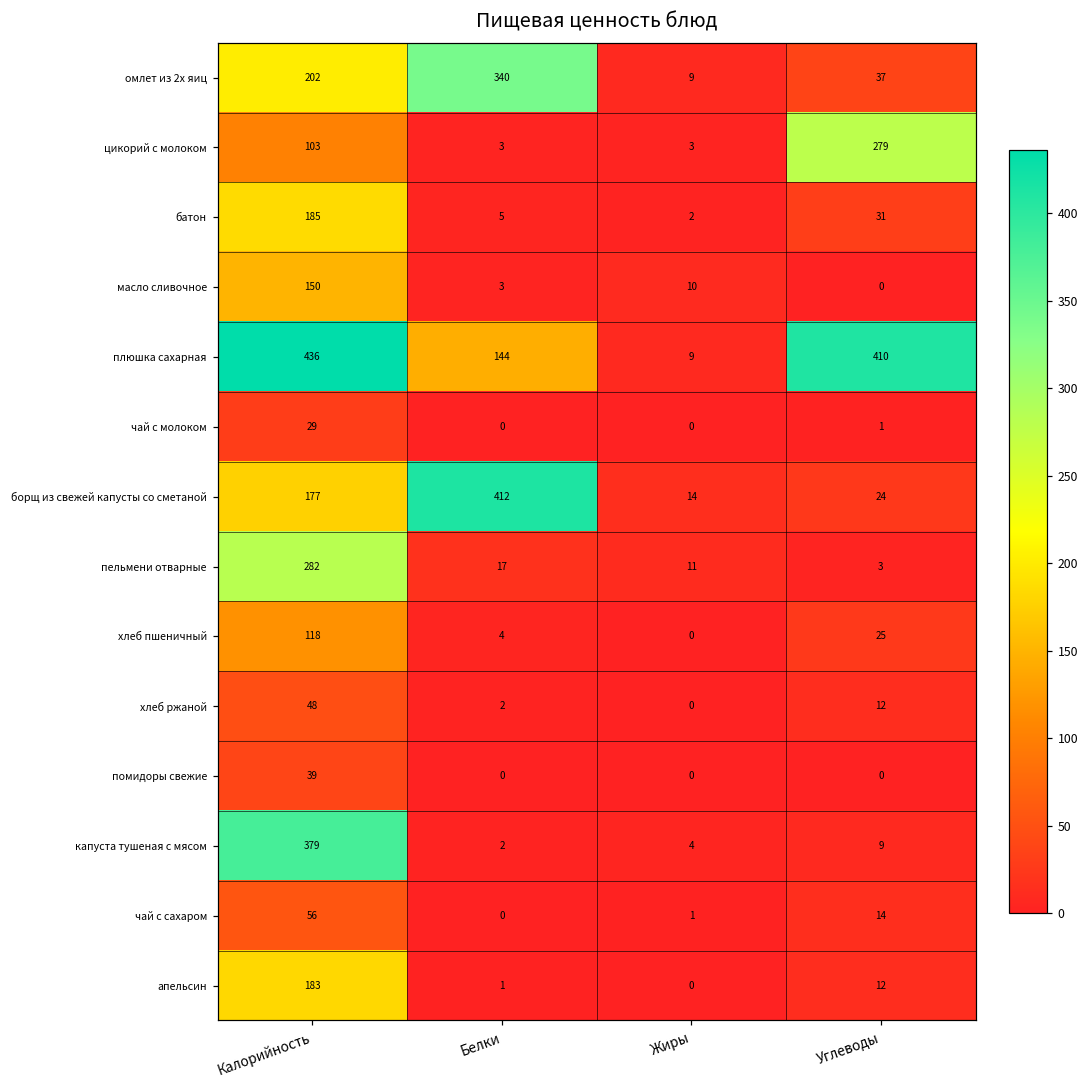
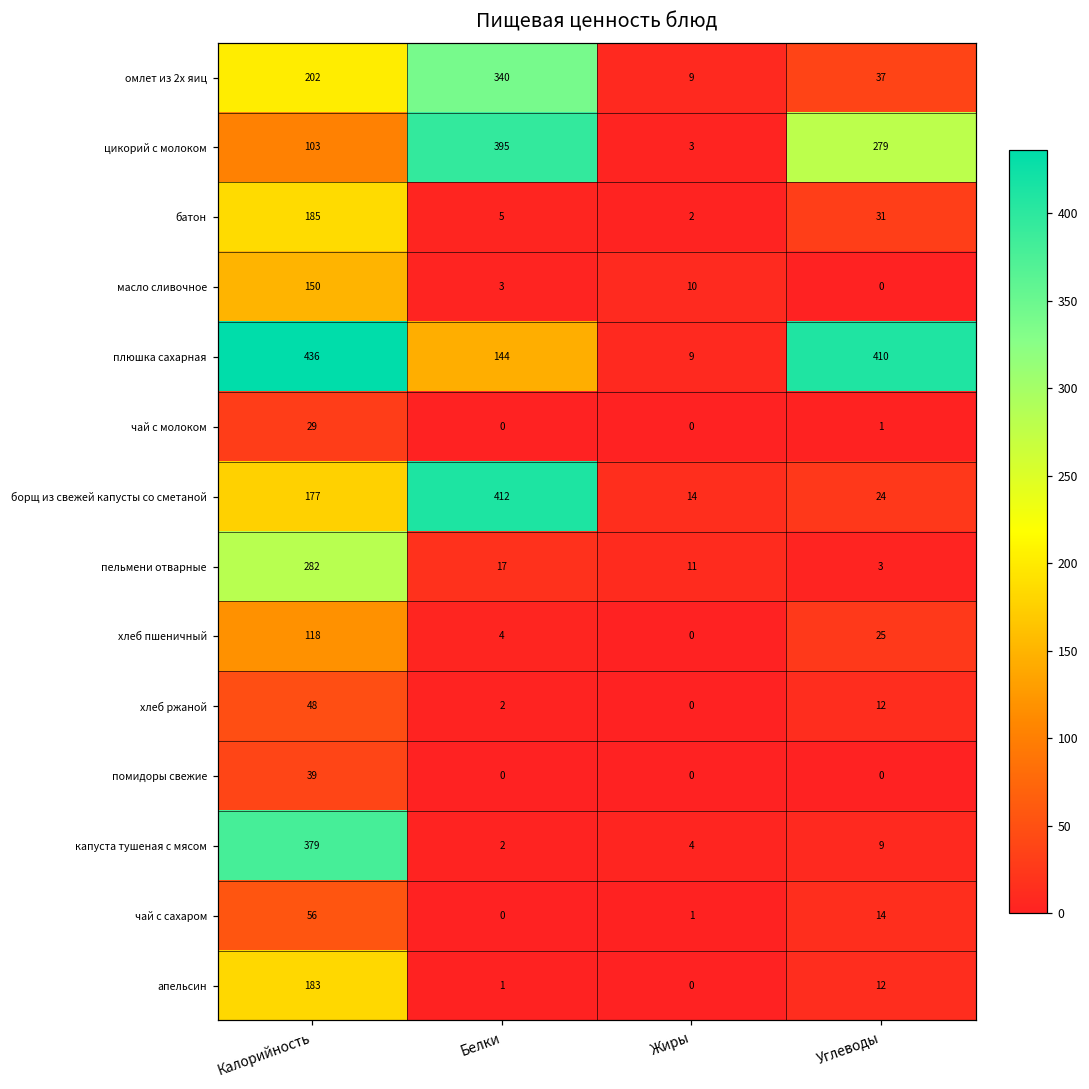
  {
    "омлет из 2х яиц": {
      "Калорийность": 202,
      "Белки": 340,
      "Жиры": 9,
      "Углеводы": 37
    },
    "цикорий с молоком": {
      "Калорийность": 103,
-     "Белки": 3,
+     "Белки": 395,
      "Жиры": 3,
      "Углеводы": 279
    },
    "батон": {
      "Калорийность": 185,
      "Белки": 5,
      "Жиры": 2,
      "Углеводы": 31
    },
    "масло сливочное": {
      "Калорийность": 150,
      "Белки": 3,
      "Жиры": 10,
      "Углеводы": 0
    },
    "плюшка сахарная": {
      "Калорийность": 436,
      "Белки": 144,
      "Жиры": 9,
      "Углеводы": 410
    },
    "чай с молоком": {
      "Калорийность": 29,
      "Белки": 0,
      "Жиры": 0,
      "Углеводы": 1
    },
    "борщ из свежей капусты со сметаной": {
      "Калорийность": 177,
      "Белки": 412,
      "Жиры": 14,
      "Углеводы": 24
    },
    "пельмени отварные": {
      "Калорийность": 282,
      "Белки": 17,
      "Жиры": 11,
      "Углеводы": 3
    },
    "хлеб пшеничный": {
      "Калорийность": 118,
      "Белки": 4,
      "Жиры": 0,
      "Углеводы": 25
    },
    "хлеб ржаной": {
      "Калорийность": 48,
      "Белки": 2,
      "Жиры": 0,
      "Углеводы": 12
    },
    "помидоры свежие": {
      "Калорийность": 39,
      "Белки": 0,
      "Жиры": 0,
      "Углеводы": 0
    },
    "капуста тушеная с мясом": {
      "Калорийность": 379,
      "Белки": 2,
      "Жиры": 4,
      "Углеводы": 9
    },
    "чай с сахаром": {
      "Калорийность": 56,
      "Белки": 0,
      "Жиры": 1,
      "Углеводы": 14
    },
    "апельсин": {
      "Калорийность": 183,
      "Белки": 1,
      "Жиры": 0,
      "Углеводы": 12
    }
  }
